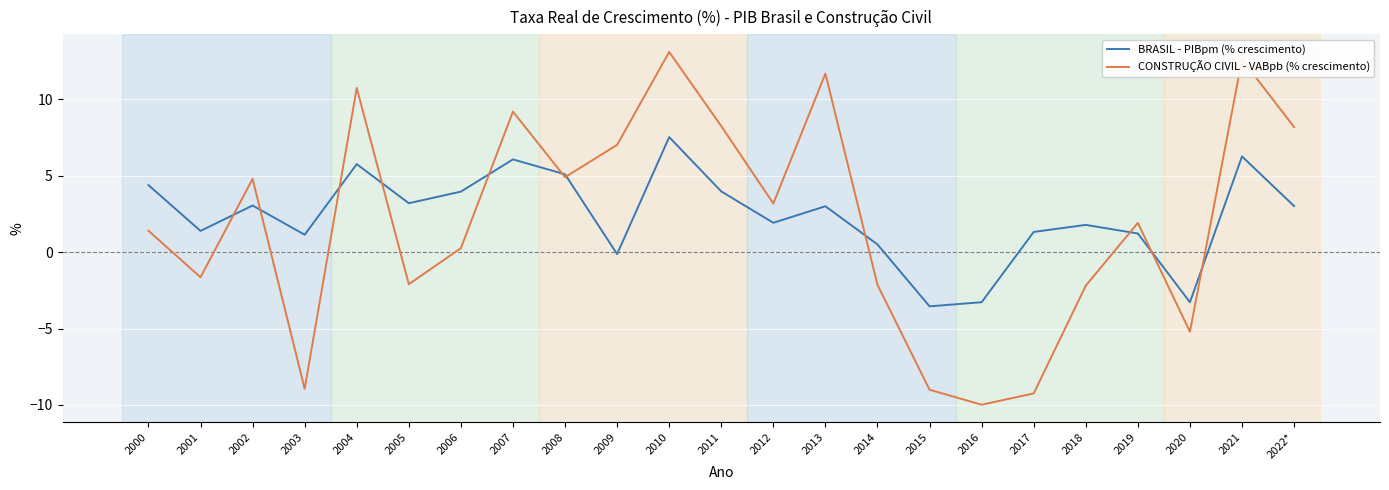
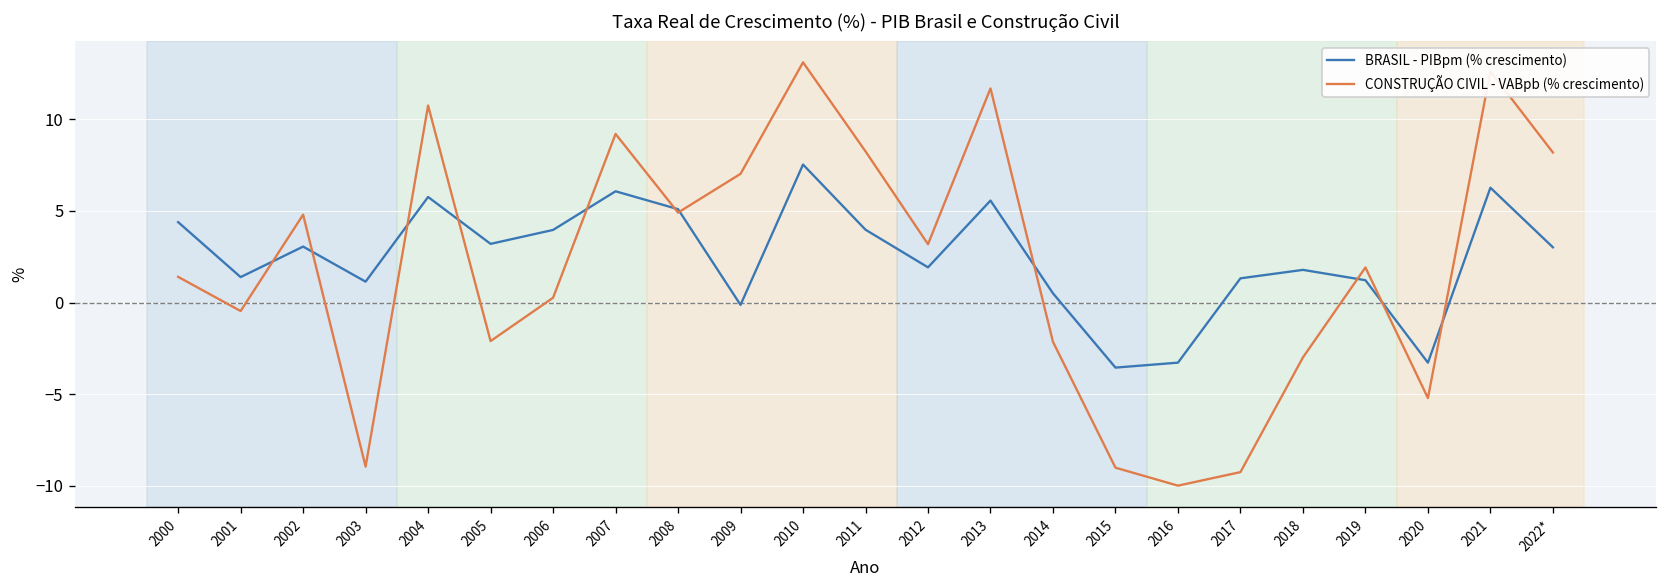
  {
    "BRASIL - PIBpm (% crescimento)": {
      "2000": 4.4,
      "2001": 1.4,
      "2002": 3.1,
      "2003": 1.1,
      "2004": 5.8,
      "2005": 3.2,
      "2006": 4.0,
      "2007": 6.1,
      "2008": 5.1,
      "2009": -0.1,
      "2010": 7.5,
      "2011": 4.0,
      "2012": 1.9,
-     "2013": 3.0,
+     "2013": 5.6,
      "2014": 0.5,
      "2015": -3.5,
      "2016": -3.3,
      "2017": 1.3,
      "2018": 1.8,
      "2019": 1.2,
      "2020": -3.3,
      "2021": 6.3,
      "2022*": 3.0
    },
    "CONSTRUÇÃO CIVIL - VABpb (% crescimento)": {
      "2000": 1.4,
-     "2001": -1.6,
+     "2001": -0.5,
      "2002": 4.8,
      "2003": -8.9,
      "2004": 10.7,
      "2005": -2.1,
      "2006": 0.3,
      "2007": 9.2,
      "2008": 4.9,
      "2009": 7.0,
      "2010": 13.1,
      "2011": 8.2,
      "2012": 3.2,
      "2013": 11.7,
      "2014": -2.1,
      "2015": -9.0,
      "2016": -10.0,
      "2017": -9.2,
-     "2018": -2.2,
+     "2018": -3.0,
      "2019": 1.9,
      "2020": -5.2,
      "2022*": 8.2
    }
  }
